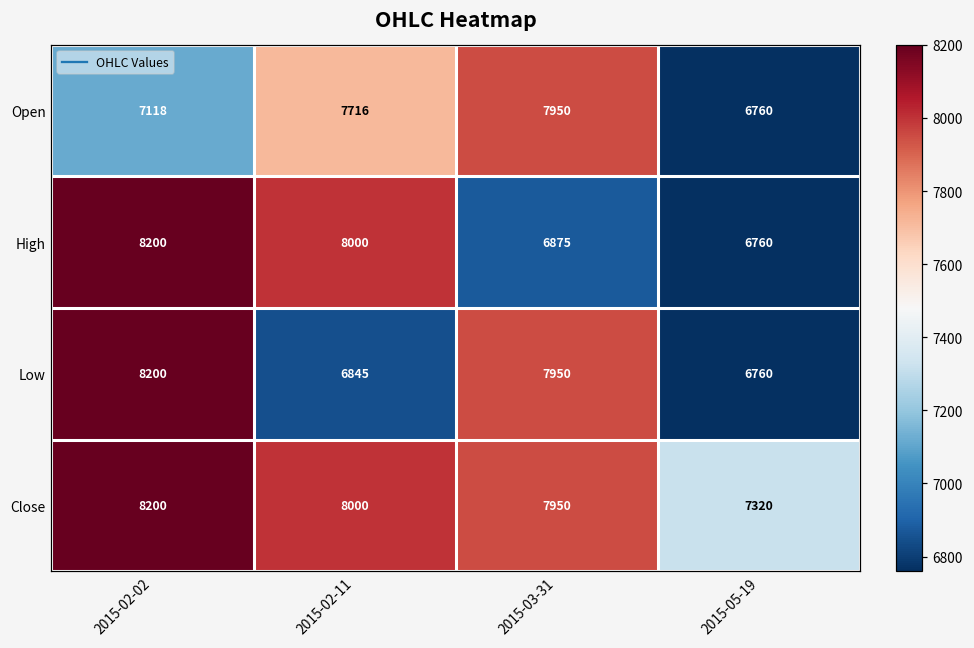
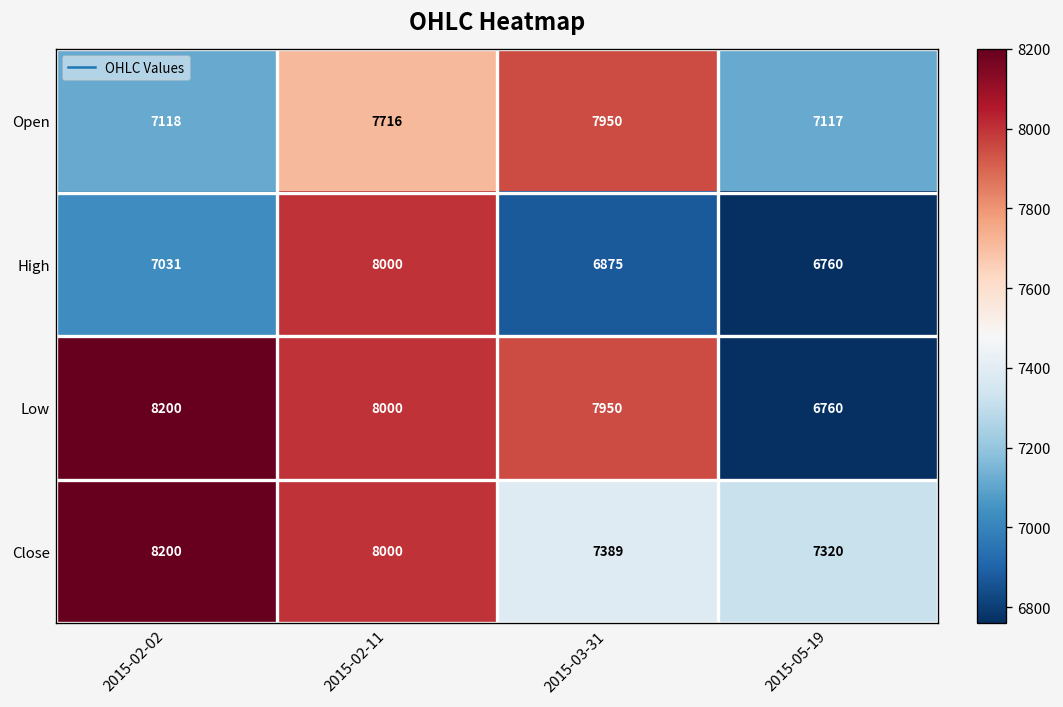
  {
    "Open": {
      "2015-02-02": 7118,
      "2015-02-11": 7716,
      "2015-03-31": 7950,
-     "2015-05-19": 6760
+     "2015-05-19": 7117
    },
    "High": {
-     "2015-02-02": 8200,
+     "2015-02-02": 7031,
      "2015-02-11": 8000,
      "2015-03-31": 6875,
      "2015-05-19": 6760
    },
    "Low": {
      "2015-02-02": 8200,
-     "2015-02-11": 6845,
+     "2015-02-11": 8000,
      "2015-03-31": 7950,
      "2015-05-19": 6760
    },
    "Close": {
      "2015-02-02": 8200,
      "2015-02-11": 8000,
-     "2015-03-31": 7950,
+     "2015-03-31": 7389,
      "2015-05-19": 7320
    }
  }
